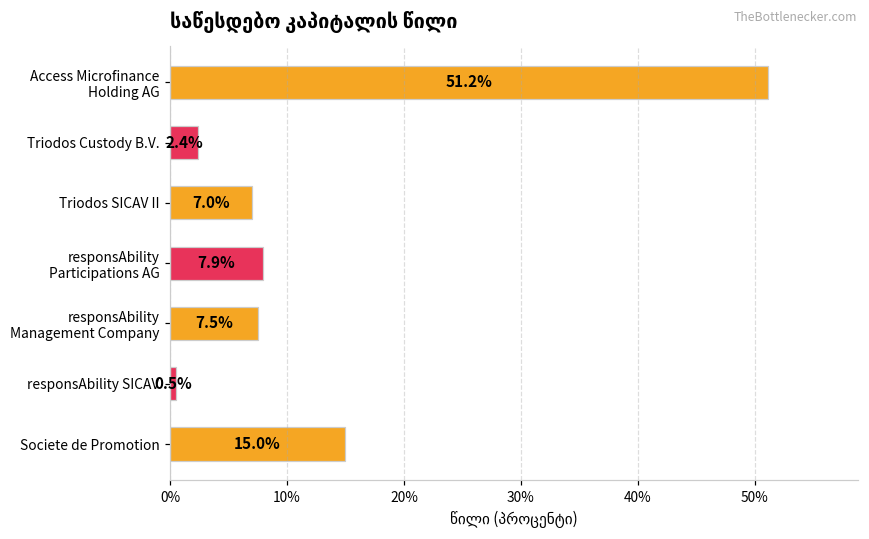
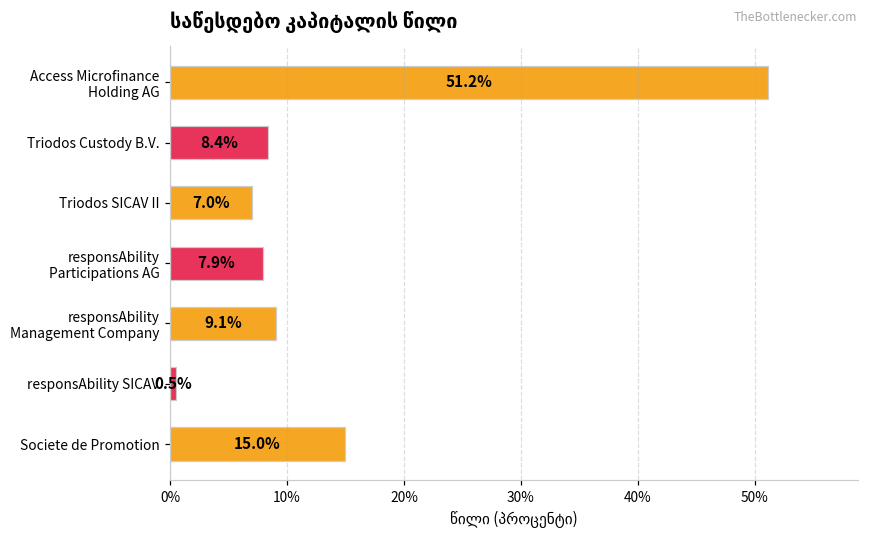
  {
    "Access Microfinance Holding AG": "51.2%",
-   "Triodos Custody B.V.": "2.4%",
+   "Triodos Custody B.V.": "8.4%",
    "Triodos SICAV II": "7.0%",
    "responsAbility Participations AG": "7.9%",
-   "responsAbility Management Company": "7.5%",
+   "responsAbility Management Company": "9.1%",
    "responsAbility SICAV": "0.5%",
    "Societe de Promotion": "15.0%"
  }
